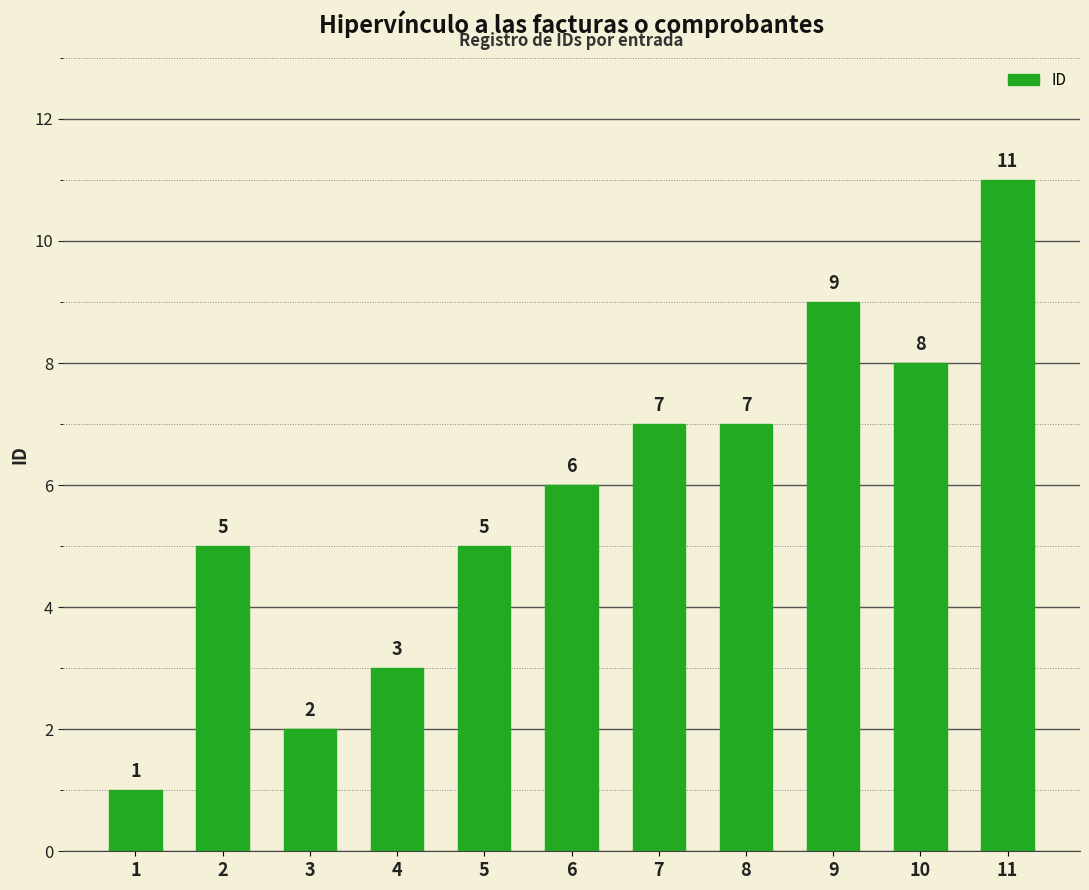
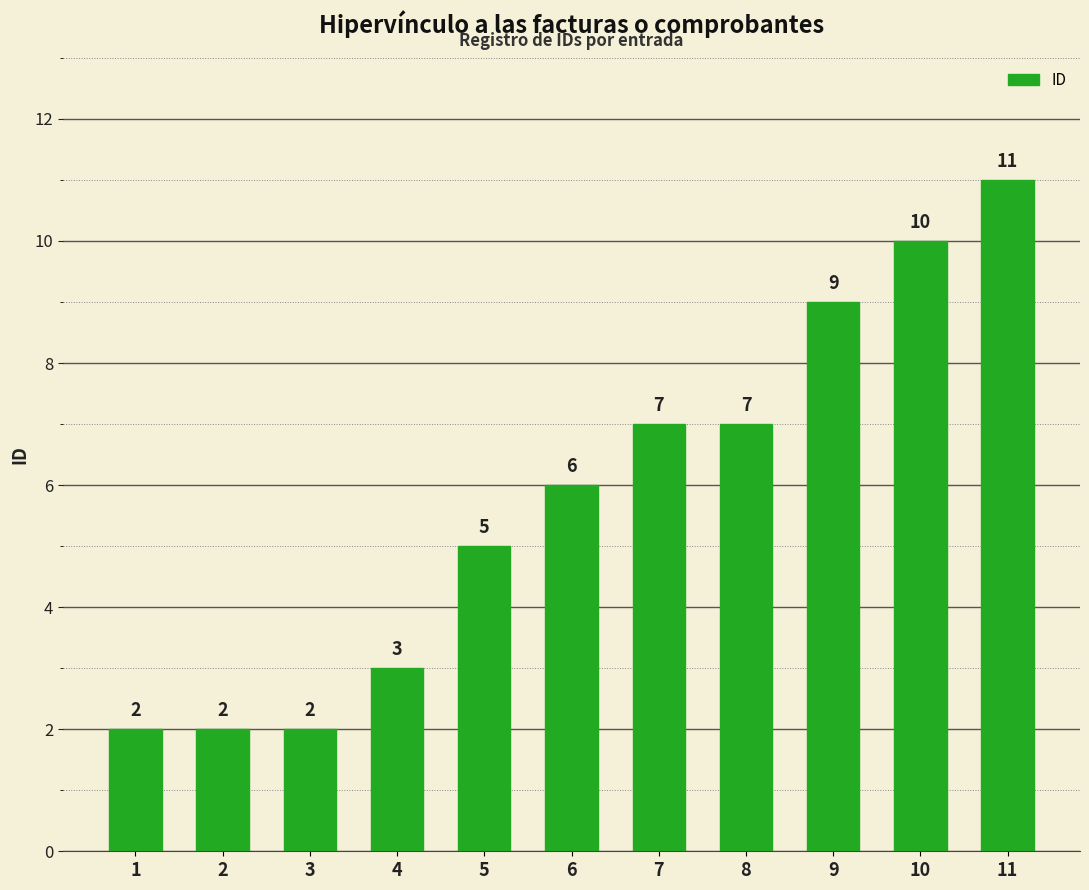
  {
-   "1": 1,
-   "2": 5,
+   "1": 2,
+   "2": 2,
    "3": 2,
    "4": 3,
    "5": 5,
    "6": 6,
    "7": 7,
    "8": 7,
    "9": 9,
-   "10": 8,
+   "10": 10,
    "11": 11
  }
